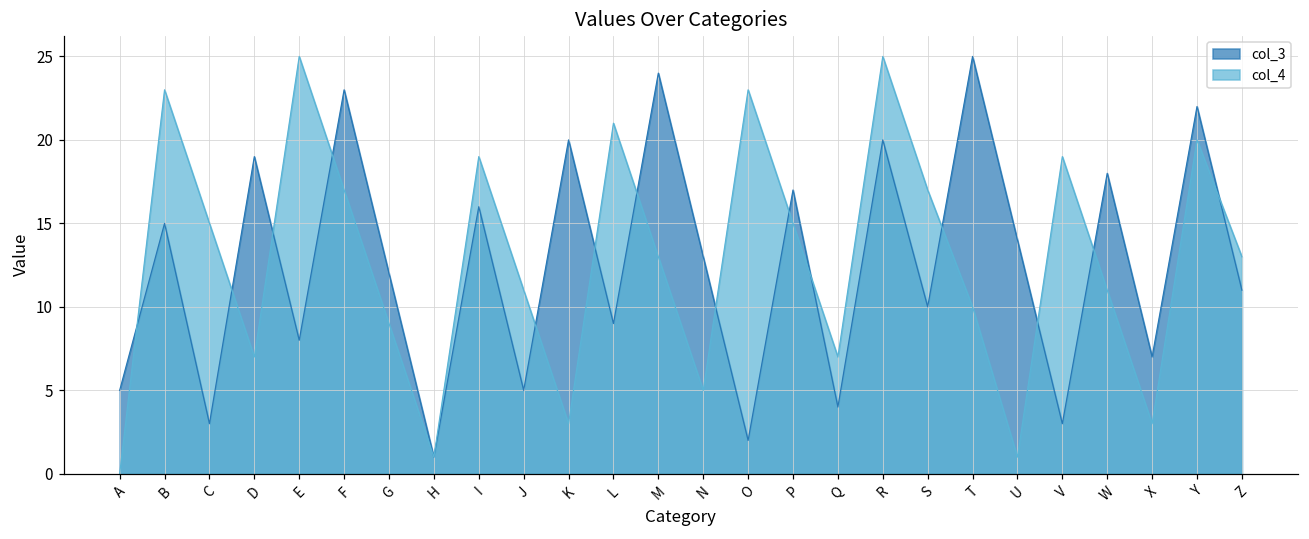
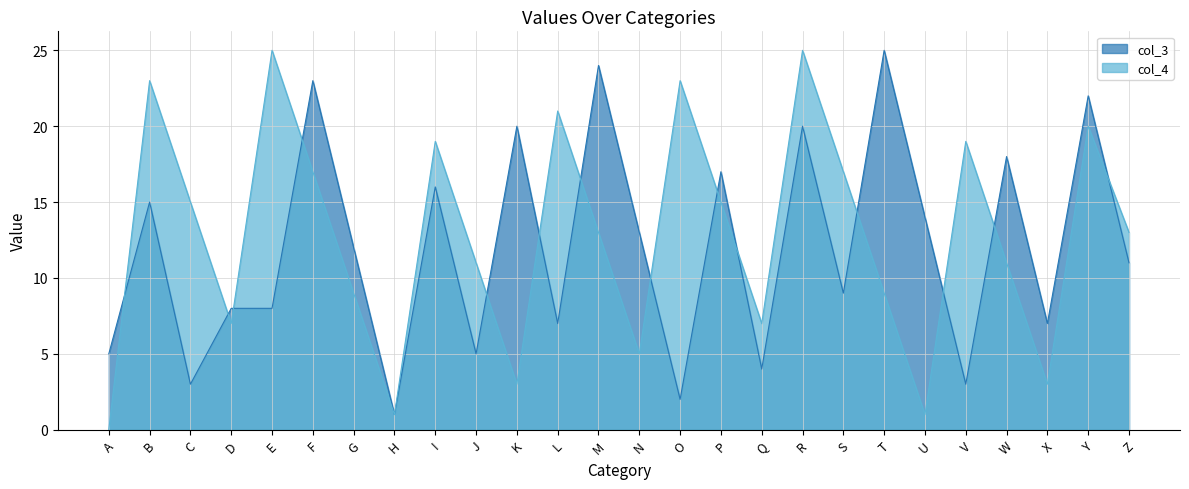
  {
    "col_3": {
      "A": 5,
      "B": 15,
      "C": 3,
-     "D": 19,
+     "D": 8,
      "E": 8,
      "F": 23,
      "G": 12,
      "I": 16,
      "J": 5,
      "K": 20,
-     "L": 9,
+     "L": 7,
      "M": 24,
      "N": 13,
      "O": 2,
      "P": 17,
      "Q": 4,
      "R": 20,
-     "S": 10,
+     "S": 9,
      "T": 25,
      "U": 14,
      "V": 3,
      "W": 18,
      "X": 7,
      "Y": 22,
      "Z": 11
    },
    "col_4": {
      "A": 0,
      "B": 23,
      "C": 15,
      "D": 7,
      "E": 25,
      "F": 17,
      "G": 9,
      "I": 19,
      "J": 11,
      "K": 3,
      "L": 21,
      "M": 13,
      "N": 5,
      "O": 23,
      "P": 15,
      "Q": 7,
      "R": 25,
      "S": 17,
-     "T": 10,
+     "T": 9,
      "U": 1,
      "V": 19,
      "W": 11,
      "X": 3,
      "Y": 20,
      "Z": 13
    }
  }
